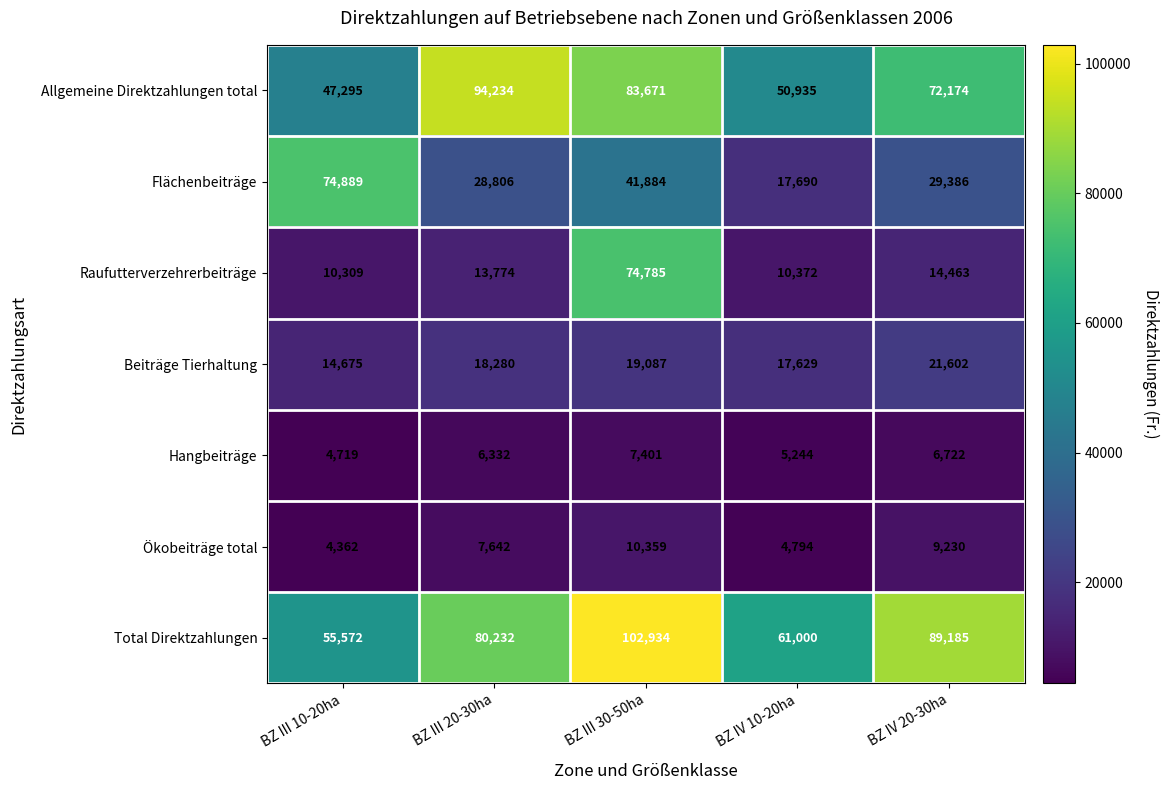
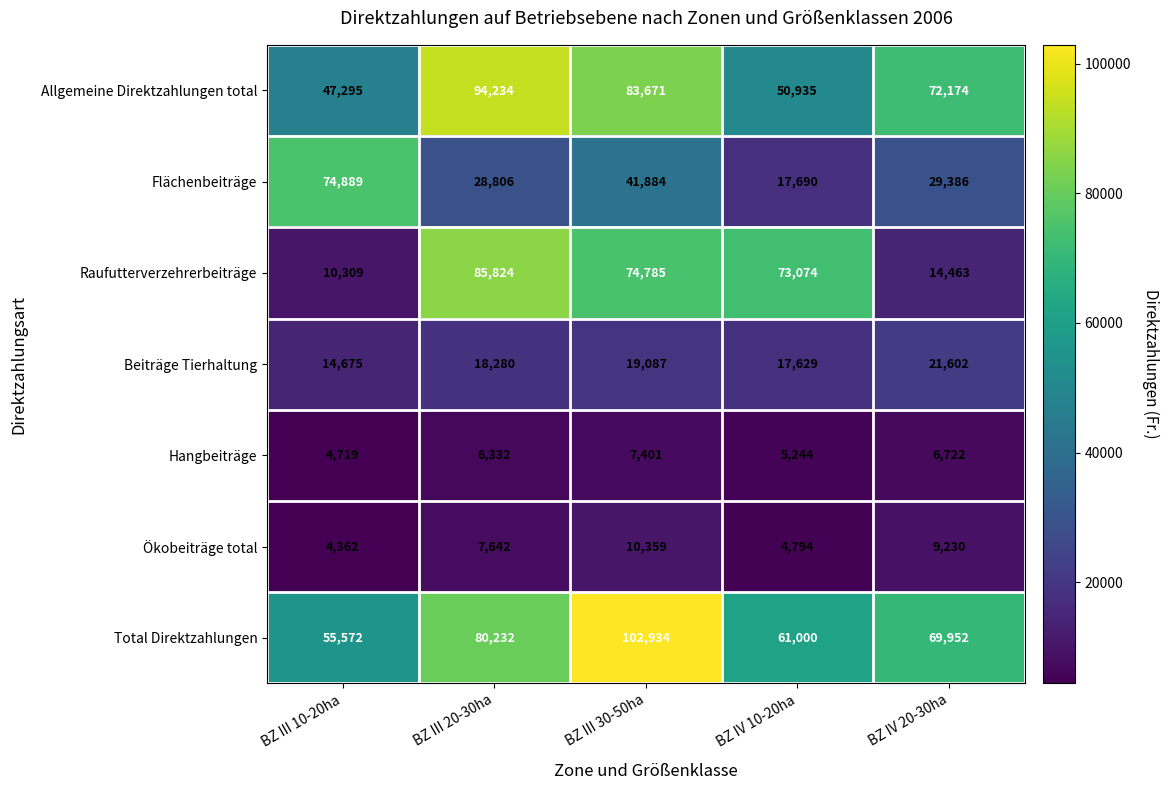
  {
    "Allgemeine Direktzahlungen total": {
      "BZ III 10-20ha": "47,295",
      "BZ III 20-30ha": "94,234",
      "BZ III 30-50ha": "83,671",
      "BZ IV 10-20ha": "50,935",
      "BZ IV 20-30ha": "72,174"
    },
    "Flächenbeiträge": {
      "BZ III 10-20ha": "74,889",
      "BZ III 20-30ha": "28,806",
      "BZ III 30-50ha": "41,884",
      "BZ IV 10-20ha": "17,690",
      "BZ IV 20-30ha": "29,386"
    },
    "Raufutterverzehrerbeiträge": {
      "BZ III 10-20ha": "10,309",
-     "BZ III 20-30ha": "13,774",
+     "BZ III 20-30ha": "85,824",
      "BZ III 30-50ha": "74,785",
-     "BZ IV 10-20ha": "10,372",
+     "BZ IV 10-20ha": "73,074",
      "BZ IV 20-30ha": "14,463"
    },
    "Beiträge Tierhaltung": {
      "BZ III 10-20ha": "14,675",
      "BZ III 20-30ha": "18,280",
      "BZ III 30-50ha": "19,087",
      "BZ IV 10-20ha": "17,629",
      "BZ IV 20-30ha": "21,602"
    },
    "Hangbeiträge": {
      "BZ III 10-20ha": "4,719",
      "BZ III 20-30ha": "6,332",
      "BZ III 30-50ha": "7,401",
      "BZ IV 10-20ha": "5,244",
      "BZ IV 20-30ha": "6,722"
    },
    "Ökobeiträge total": {
      "BZ III 10-20ha": "4,362",
      "BZ III 20-30ha": "7,642",
      "BZ III 30-50ha": "10,359",
      "BZ IV 10-20ha": "4,794",
      "BZ IV 20-30ha": "9,230"
    },
    "Total Direktzahlungen": {
      "BZ III 10-20ha": "55,572",
      "BZ III 20-30ha": "80,232",
      "BZ III 30-50ha": "102,934",
      "BZ IV 10-20ha": "61,000",
-     "BZ IV 20-30ha": "89,185"
+     "BZ IV 20-30ha": "69,952"
    }
  }
